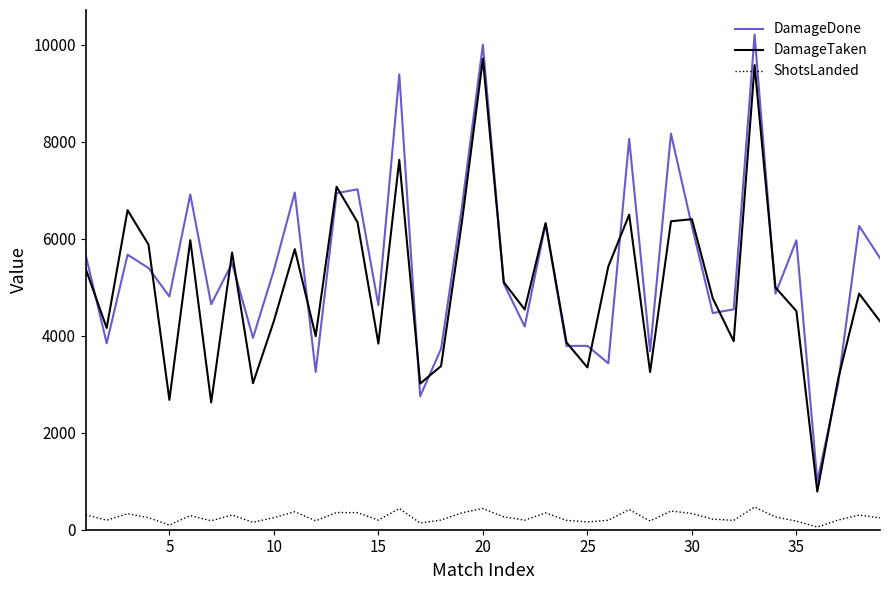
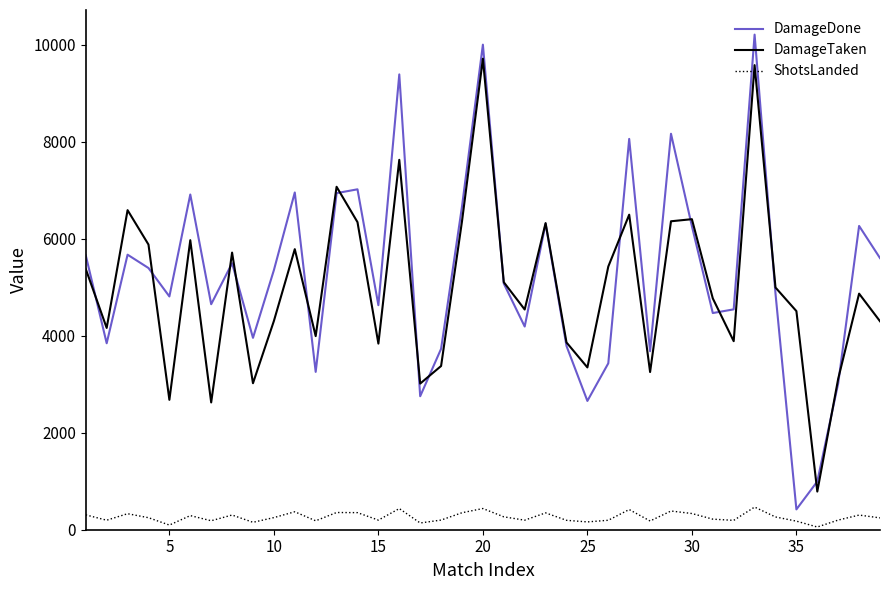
  {
    "DamageDone": {
      "5": 4800,
      "10": 5400,
      "15": 4600,
      "20": 10000,
-     "25": 3800,
+     "25": 2700,
      "30": 6300,
-     "35": 6000
+     "35": 400
    }
  }
